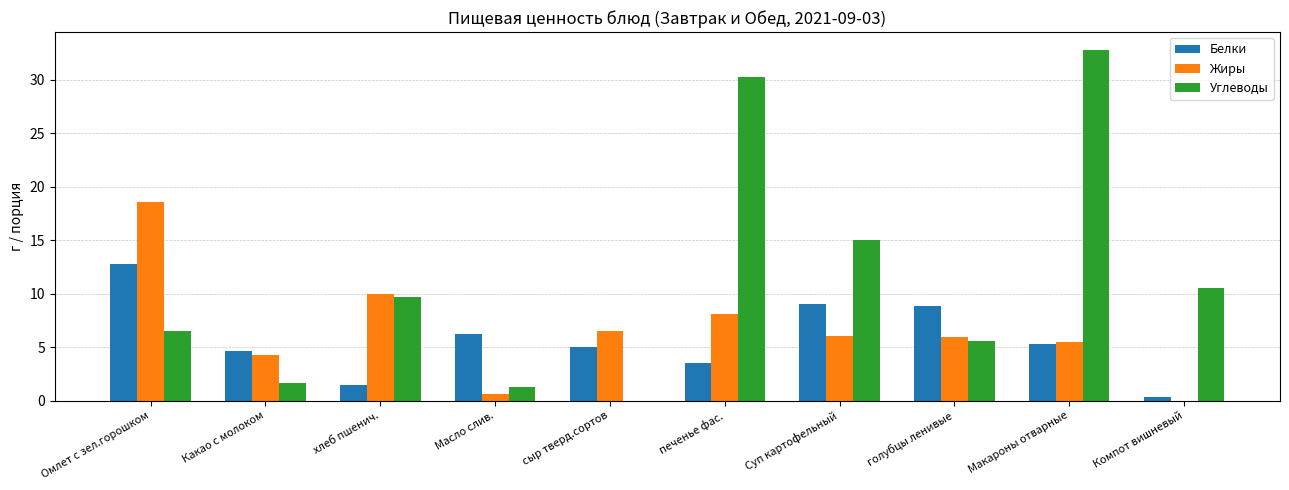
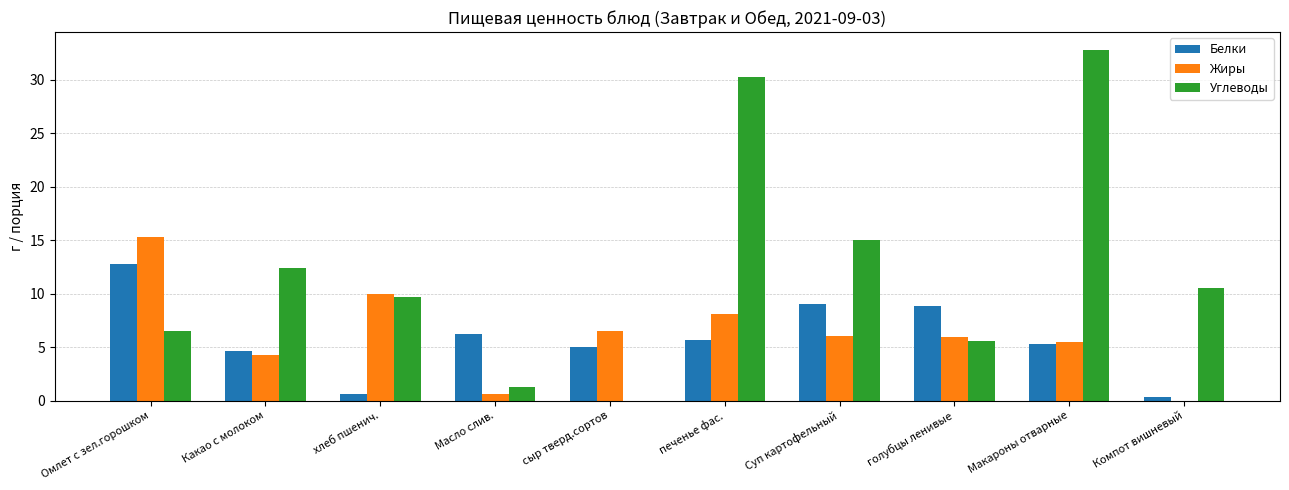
  {
    "Белки": {
      "Омлет с зел.горошком": 12.8,
      "Какао с молоком": 4.6,
-     "хлеб пшенич.": 1.5,
+     "хлеб пшенич.": 0.6,
      "Масло слив.": 6.2,
      "сыр тверд.сортов": 5.0,
-     "печенье фас.": 3.5,
+     "печенье фас.": 5.7,
      "Суп картофельный": 9.0,
      "голубцы ленивые": 8.8,
      "Макароны отварные": 5.3,
      "Компот вишневый": 0.3
    },
    "Жиры": {
-     "Омлет с зел.горошком": 18.6,
+     "Омлет с зел.горошком": 15.3,
      "Какао с молоком": 4.3,
      "хлеб пшенич.": 10.0,
      "Масло слив.": 0.6,
      "сыр тверд.сортов": 6.5,
      "печенье фас.": 8.1,
      "Суп картофельный": 6.0,
      "голубцы ленивые": 5.9,
      "Макароны отварные": 5.5,
      "Компот вишневый": 0.0
    },
    "Углеводы": {
      "Омлет с зел.горошком": 6.5,
-     "Какао с молоком": 1.6,
+     "Какао с молоком": 12.4,
      "хлеб пшенич.": 9.7,
      "Масло слив.": 1.3,
      "сыр тверд.сортов": 0.0,
      "печенье фас.": 30.2,
      "Суп картофельный": 15.0,
      "голубцы ленивые": 5.6,
      "Макароны отварные": 32.8,
      "Компот вишневый": 10.5
    }
  }
